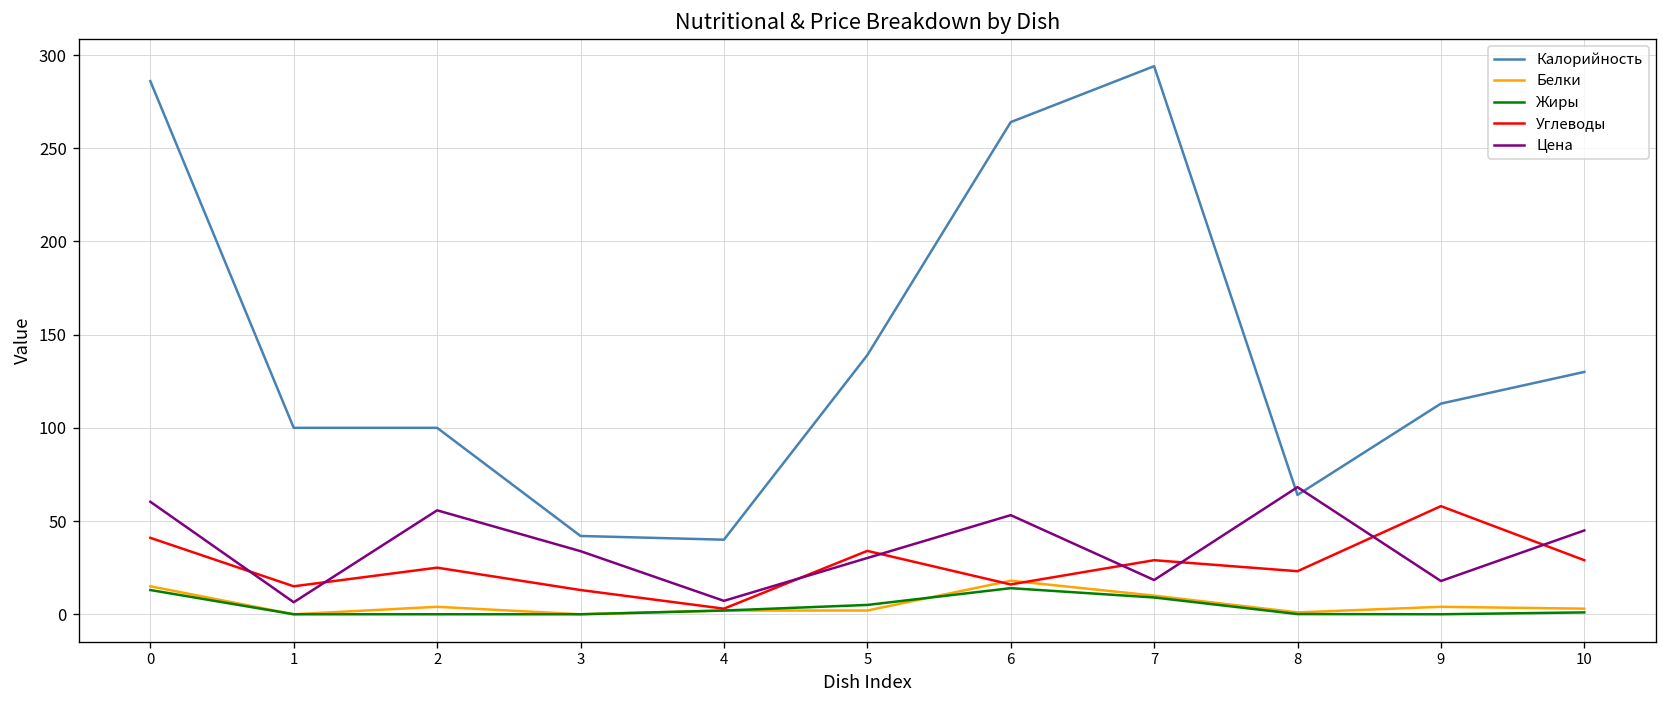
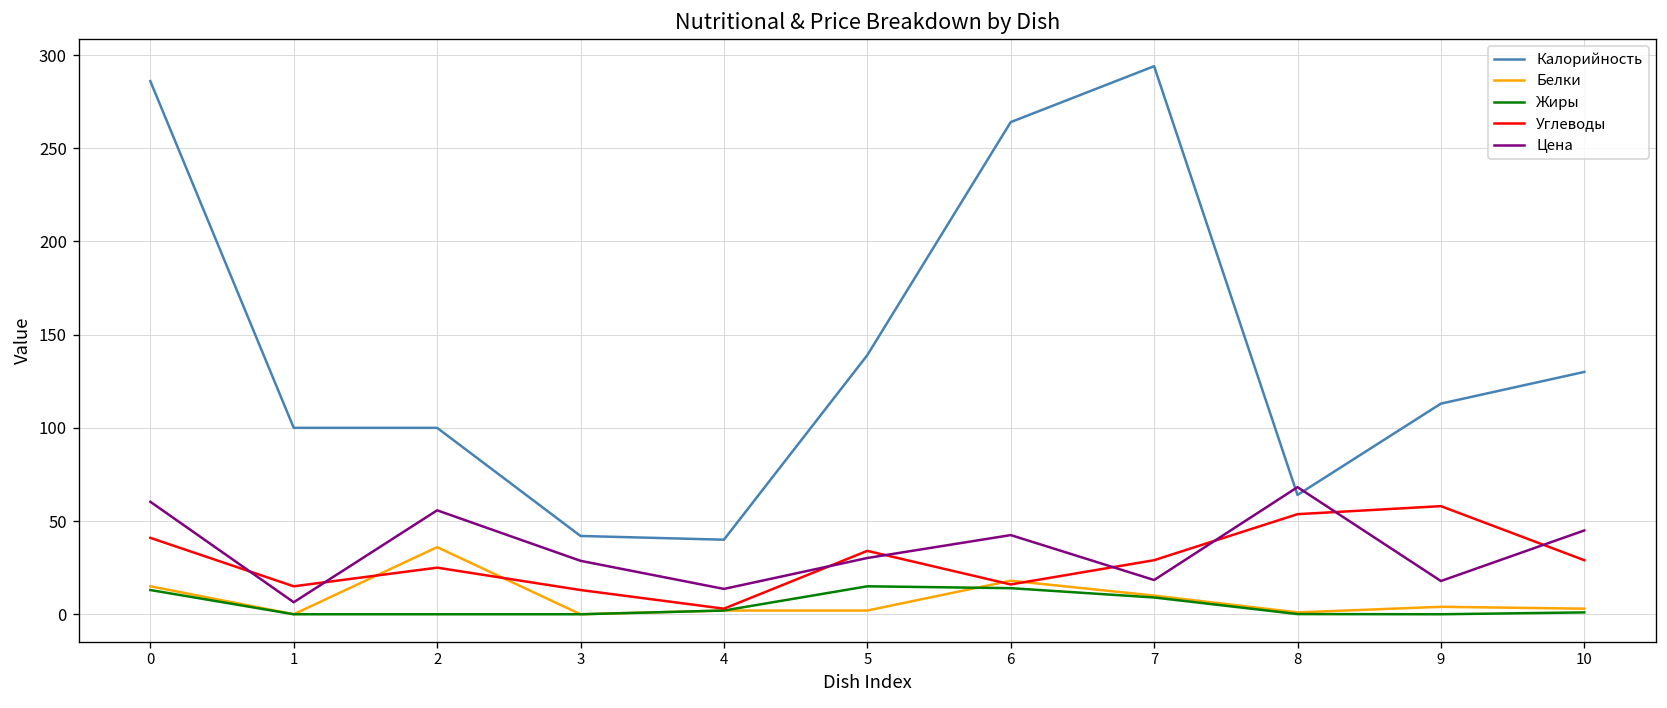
  {
    "Калорийность": {
      "0": 286,
      "1": 100,
      "2": 100,
      "3": 42,
      "4": 40,
      "5": 139,
      "6": 264,
      "7": 294,
      "8": 64,
      "9": 113,
      "10": 130
    },
    "Белки": {
      "0": 15,
-     "2": 4,
+     "2": 36,
      "5": 2,
      "6": 18,
      "9": 4,
      "10": 3
    },
    "Жиры": {
      "0": 13,
      "2": 0,
-     "5": 5,
+     "5": 15,
      "6": 14,
      "9": 0,
      "10": 1
    },
    "Углеводы": {
      "0": 41,
      "1": 15,
      "2": 25,
      "3": 13,
      "5": 34,
      "6": 16,
      "7": 29,
-     "8": 23,
+     "8": 54,
      "9": 58,
      "10": 29
    },
    "Цена": {
      "0": 60,
      "1": 6,
      "2": 56,
-     "3": 34,
-     "4": 7,
+     "3": 29,
+     "4": 14,
      "5": 30,
-     "6": 53,
+     "6": 42,
      "7": 18,
      "8": 68,
      "9": 18,
      "10": 45
    }
  }
